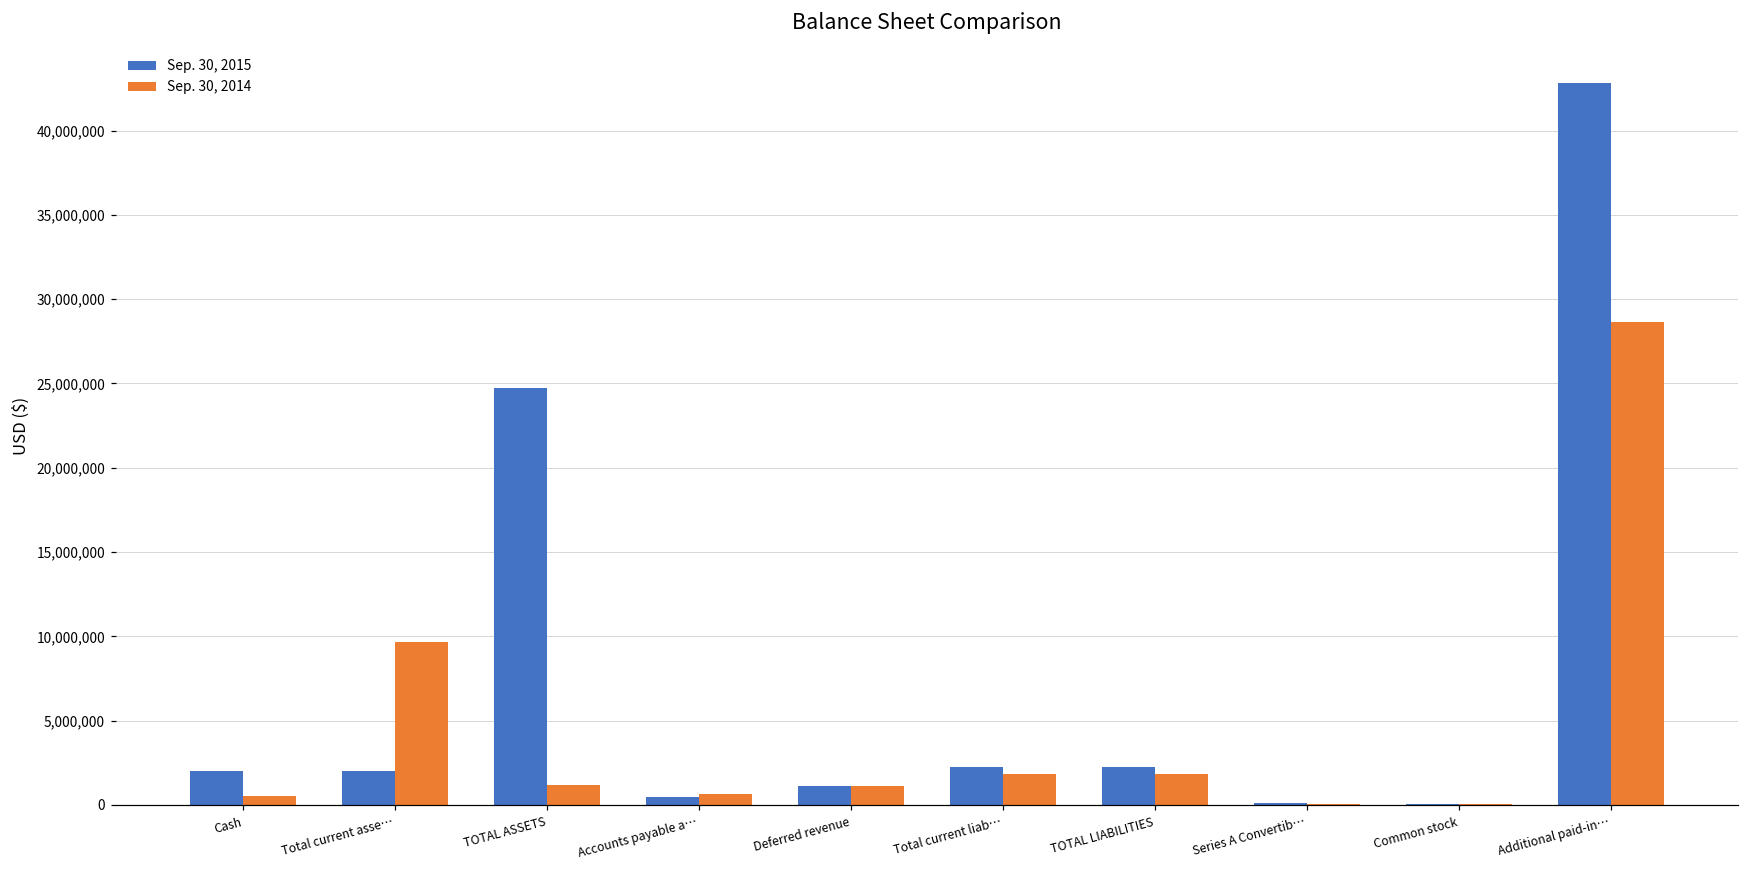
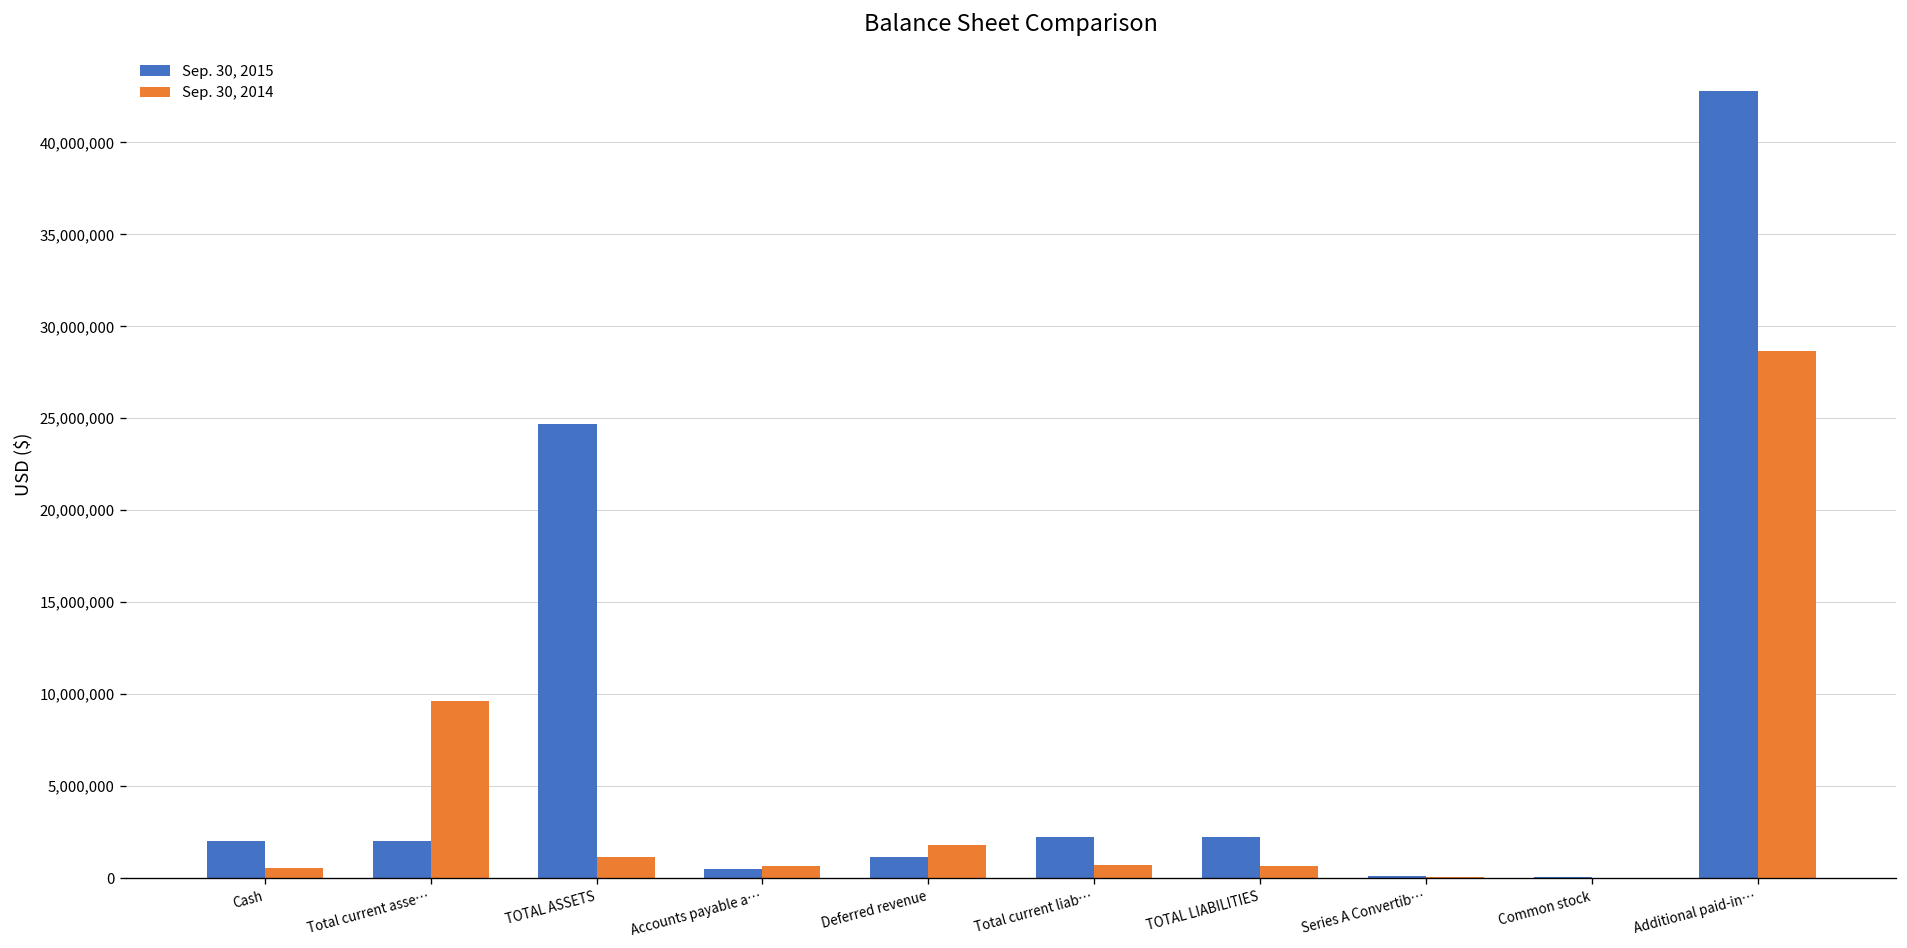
  {
    "Sep. 30, 2015": {
      "Cash": "2,000,000",
      "Total current asse…": "2,000,000",
      "TOTAL ASSETS": "24,700,000",
      "Accounts payable a…": "500,000",
      "Deferred revenue": "1,100,000",
      "Total current liab…": "2,200,000",
      "TOTAL LIABILITIES": "2,200,000",
      "Additional paid-in…": "42,800,000"
    },
    "Sep. 30, 2014": {
      "Cash": "500,000",
      "Total current asse…": "9,700,000",
      "TOTAL ASSETS": "1,200,000",
      "Accounts payable a…": "600,000",
-     "Deferred revenue": "1,100,000",
-     "Total current liab…": "1,800,000",
-     "TOTAL LIABILITIES": "1,800,000",
+     "Deferred revenue": "1,800,000",
+     "Total current liab…": "700,000",
+     "TOTAL LIABILITIES": "700,000",
      "Additional paid-in…": "28,600,000"
    }
  }
